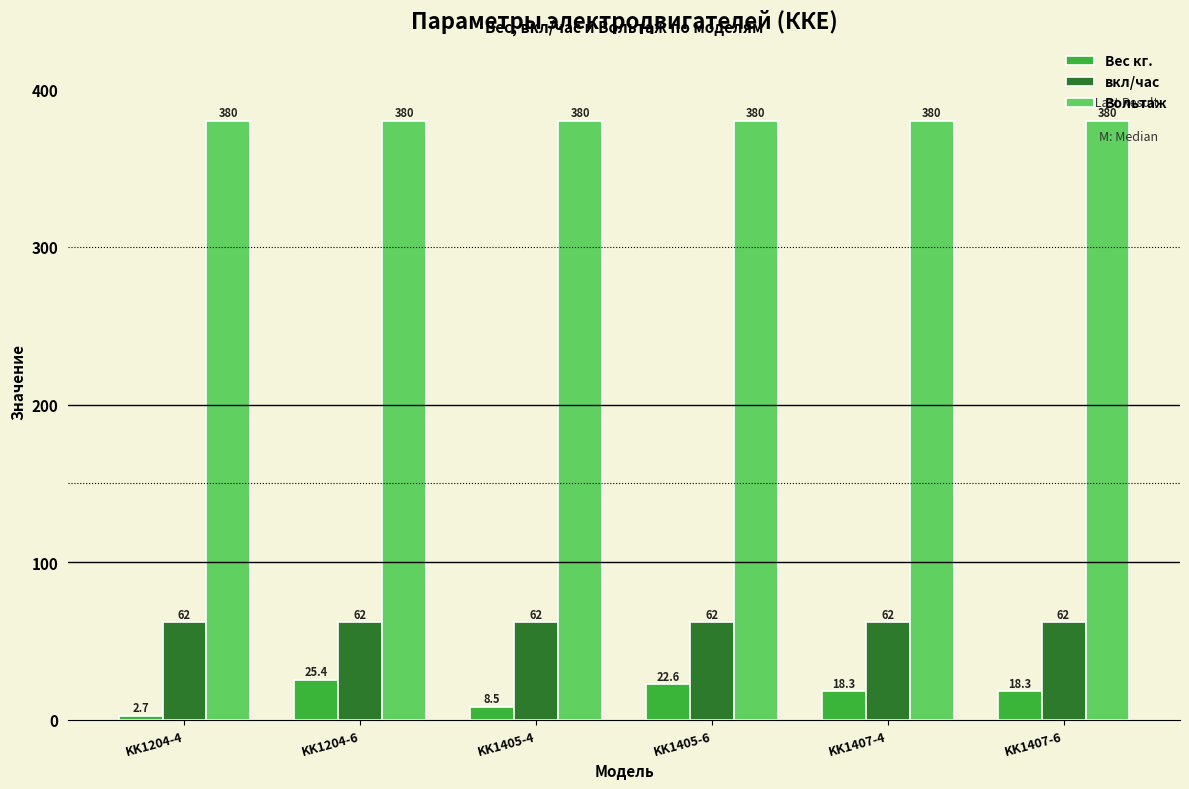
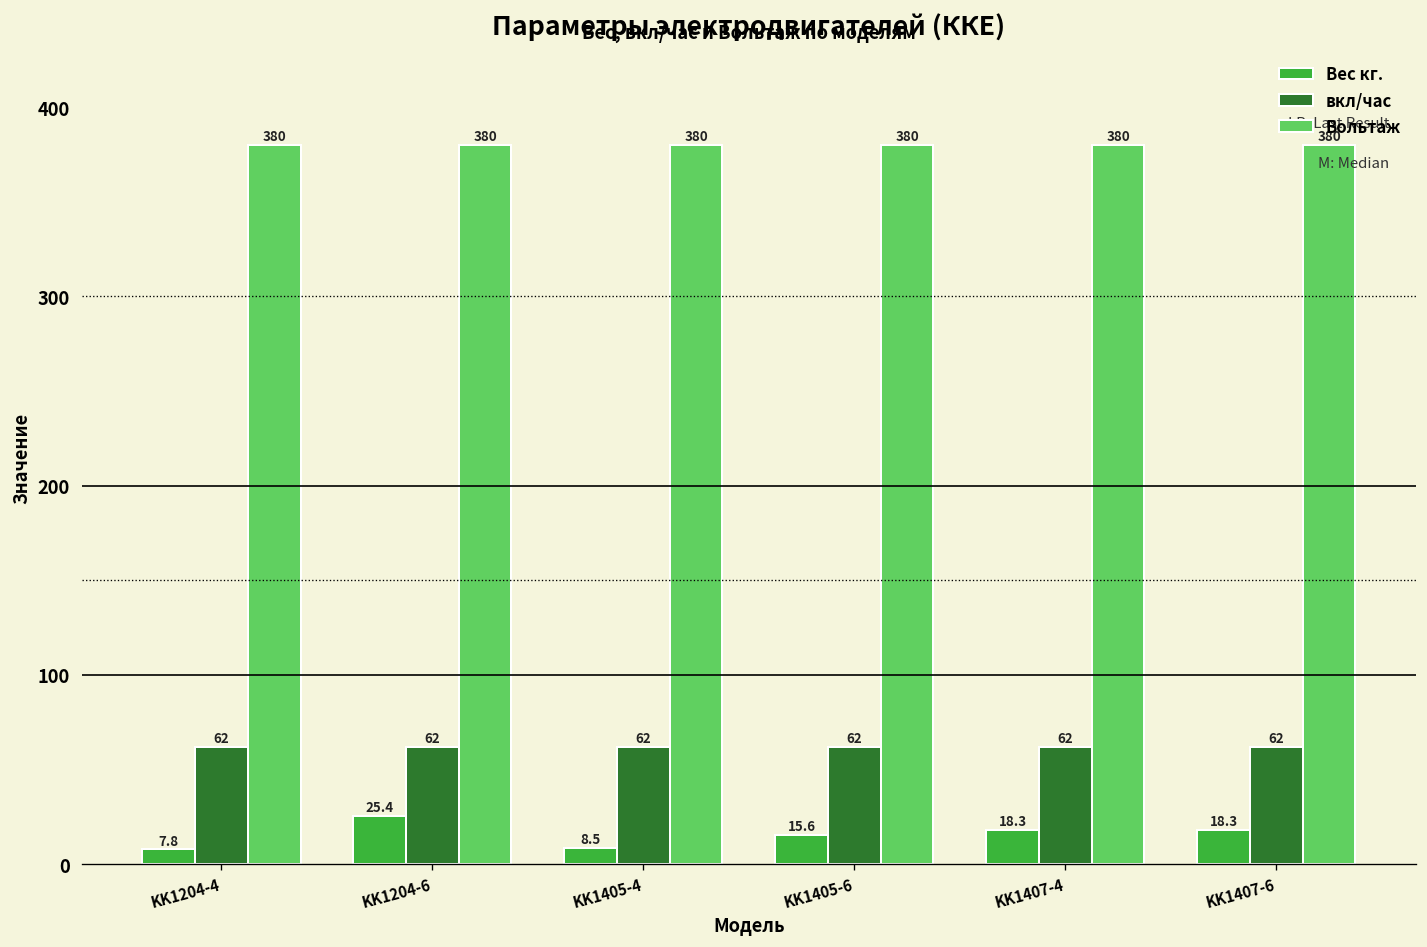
  {
    "Вес кг.": {
-     "KK1204-4": 2.7,
+     "KK1204-4": 7.8,
      "KK1204-6": 25.4,
      "KK1405-4": 8.5,
-     "KK1405-6": 22.6,
+     "KK1405-6": 15.6,
      "KK1407-4": 18.3,
      "KK1407-6": 18.3
    },
    "вкл/час": {
      "KK1204-4": 62,
      "KK1204-6": 62,
      "KK1405-4": 62,
      "KK1405-6": 62,
      "KK1407-4": 62,
      "KK1407-6": 62
    },
    "Вольтаж": {
      "KK1204-4": 380,
      "KK1204-6": 380,
      "KK1405-4": 380,
      "KK1405-6": 380,
      "KK1407-4": 380
    }
  }
